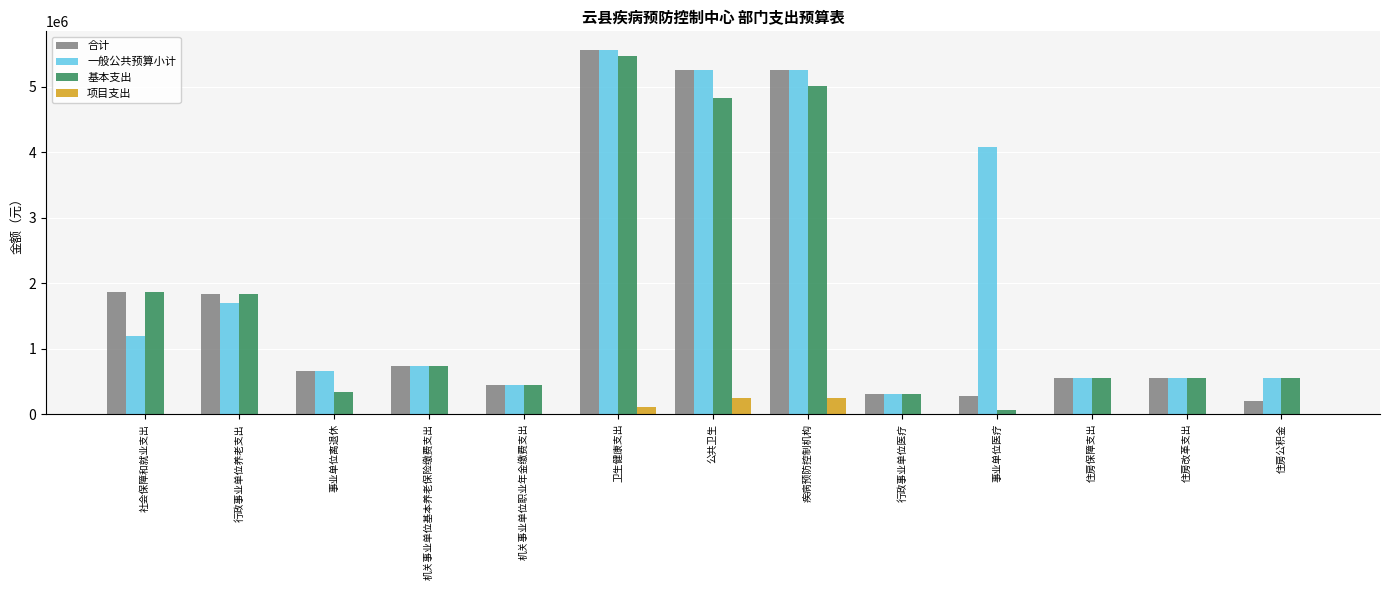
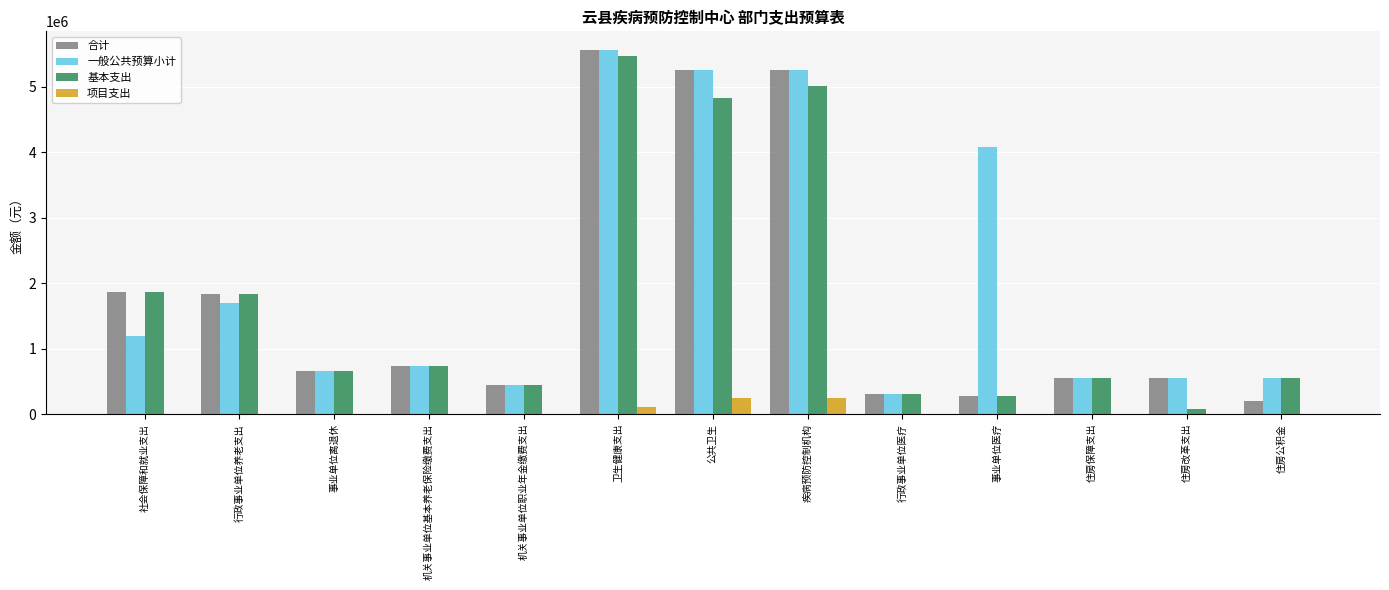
  {
    "合计": {
      "社会保障和就业支出": 1900000,
      "行政事业单位养老支出": 1800000,
      "事业单位离退休": 700000,
      "机关事业单位基本养老保险缴费支出": 700000,
      "机关事业单位职业年金缴费支出": 400000,
      "卫生健康支出": 5600000,
      "公共卫生": 5300000,
      "疾病预防控制机构": 5300000,
      "行政事业单位医疗": 300000,
      "事业单位医疗": 300000,
      "住房保障支出": 600000,
      "住房改革支出": 600000,
      "住房公积金": 200000
    },
    "一般公共预算小计": {
      "社会保障和就业支出": 1200000,
      "行政事业单位养老支出": 1700000,
      "事业单位离退休": 700000,
      "机关事业单位基本养老保险缴费支出": 700000,
      "机关事业单位职业年金缴费支出": 400000,
      "卫生健康支出": 5600000,
      "公共卫生": 5300000,
      "疾病预防控制机构": 5300000,
      "行政事业单位医疗": 300000,
      "事业单位医疗": 4100000,
      "住房保障支出": 600000,
      "住房改革支出": 600000,
      "住房公积金": 600000
    },
    "基本支出": {
      "社会保障和就业支出": 1900000,
      "行政事业单位养老支出": 1800000,
-     "事业单位离退休": 300000,
+     "事业单位离退休": 700000,
      "机关事业单位基本养老保险缴费支出": 700000,
      "机关事业单位职业年金缴费支出": 400000,
      "卫生健康支出": 5500000,
      "公共卫生": 4800000,
      "疾病预防控制机构": 5000000,
      "行政事业单位医疗": 300000,
-     "事业单位医疗": 100000,
+     "事业单位医疗": 300000,
      "住房保障支出": 600000,
-     "住房改革支出": 600000,
+     "住房改革支出": 100000,
      "住房公积金": 600000
    },
    "项目支出": {
      "社会保障和就业支出": 0,
      "行政事业单位养老支出": 0,
      "事业单位离退休": 0,
      "机关事业单位基本养老保险缴费支出": 0,
      "机关事业单位职业年金缴费支出": 0,
      "卫生健康支出": 100000,
      "公共卫生": 300000,
      "疾病预防控制机构": 300000,
      "行政事业单位医疗": 0,
      "事业单位医疗": 0,
      "住房保障支出": 0,
      "住房改革支出": 0,
      "住房公积金": 0
    }
  }
